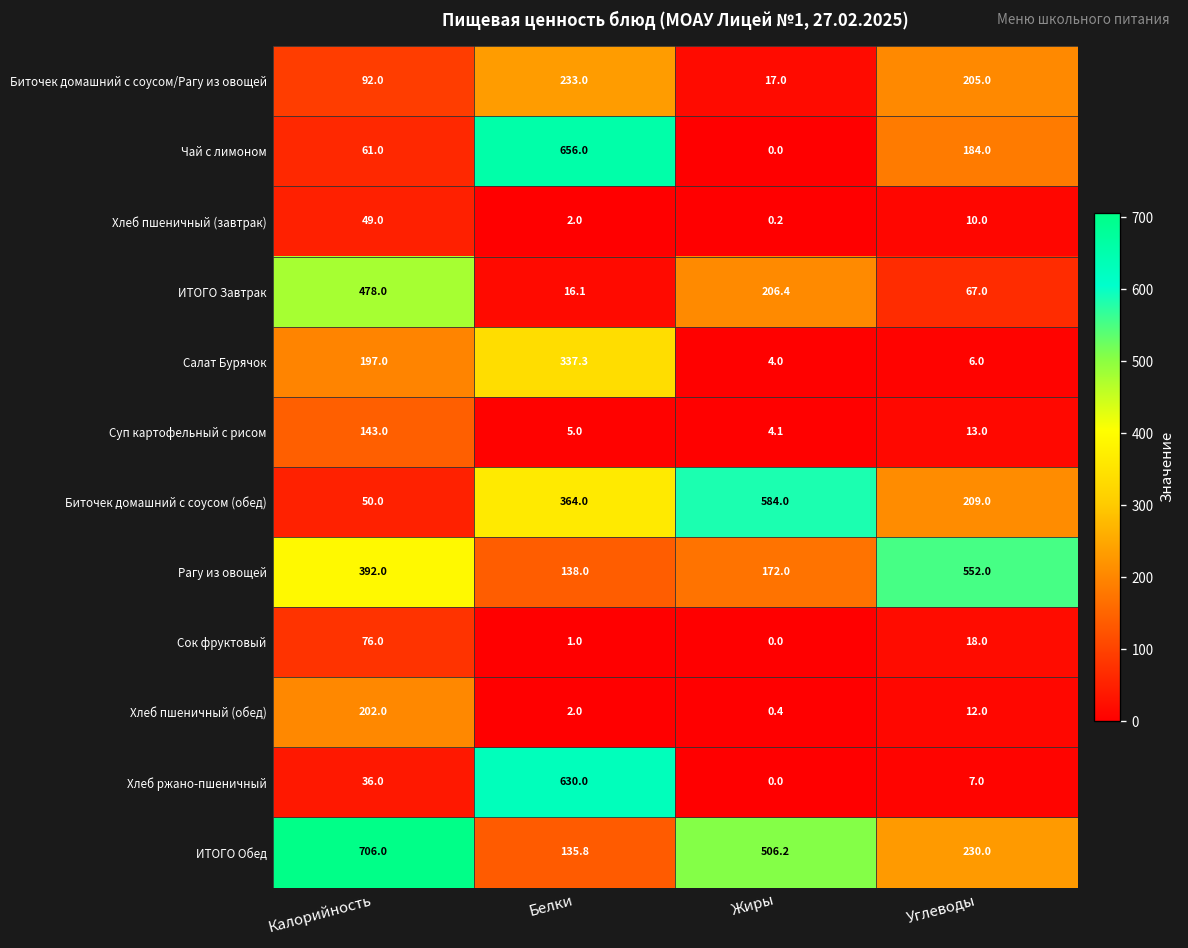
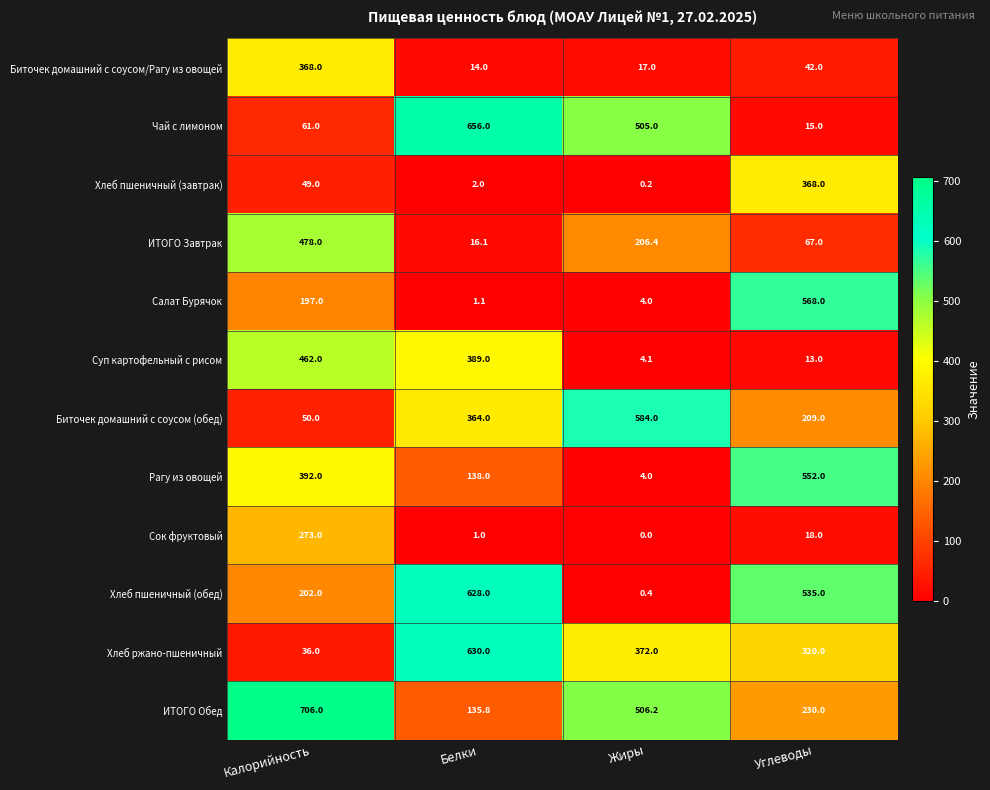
  {
    "Биточек домашний с соусом/Рагу из овощей": {
-     "Калорийность": 92.0,
-     "Белки": 233.0,
+     "Калорийность": 368.0,
+     "Белки": 14.0,
      "Жиры": 17.0,
-     "Углеводы": 205.0
+     "Углеводы": 42.0
    },
    "Чай с лимоном": {
      "Калорийность": 61.0,
      "Белки": 656.0,
-     "Жиры": 0.0,
-     "Углеводы": 184.0
+     "Жиры": 505.0,
+     "Углеводы": 15.0
    },
    "Хлеб пшеничный (завтрак)": {
      "Калорийность": 49.0,
      "Белки": 2.0,
      "Жиры": 0.2,
-     "Углеводы": 10.0
+     "Углеводы": 368.0
    },
    "ИТОГО Завтрак": {
      "Калорийность": 478.0,
      "Белки": 16.1,
      "Жиры": 206.4,
      "Углеводы": 67.0
    },
    "Салат Бурячок": {
      "Калорийность": 197.0,
-     "Белки": 337.3,
+     "Белки": 1.1,
      "Жиры": 4.0,
-     "Углеводы": 6.0
+     "Углеводы": 568.0
    },
    "Суп картофельный с рисом": {
-     "Калорийность": 143.0,
-     "Белки": 5.0,
+     "Калорийность": 462.0,
+     "Белки": 389.0,
      "Жиры": 4.1,
      "Углеводы": 13.0
    },
    "Биточек домашний с соусом (обед)": {
      "Калорийность": 50.0,
      "Белки": 364.0,
      "Жиры": 584.0,
      "Углеводы": 209.0
    },
    "Рагу из овощей": {
      "Калорийность": 392.0,
      "Белки": 138.0,
-     "Жиры": 172.0,
+     "Жиры": 4.0,
      "Углеводы": 552.0
    },
    "Сок фруктовый": {
-     "Калорийность": 76.0,
+     "Калорийность": 273.0,
      "Белки": 1.0,
      "Жиры": 0.0,
      "Углеводы": 18.0
    },
    "Хлеб пшеничный (обед)": {
      "Калорийность": 202.0,
-     "Белки": 2.0,
+     "Белки": 628.0,
      "Жиры": 0.4,
-     "Углеводы": 12.0
+     "Углеводы": 535.0
    },
    "Хлеб ржано-пшеничный": {
      "Калорийность": 36.0,
      "Белки": 630.0,
-     "Жиры": 0.0,
-     "Углеводы": 7.0
+     "Жиры": 372.0,
+     "Углеводы": 320.0
    },
    "ИТОГО Обед": {
      "Калорийность": 706.0,
      "Белки": 135.8,
      "Жиры": 506.2,
      "Углеводы": 230.0
    }
  }
